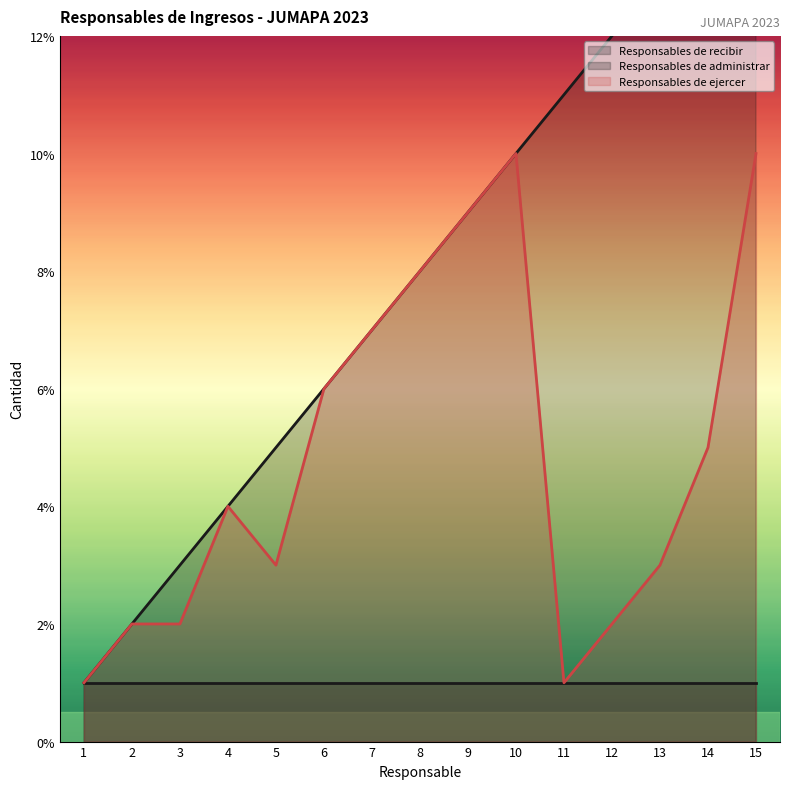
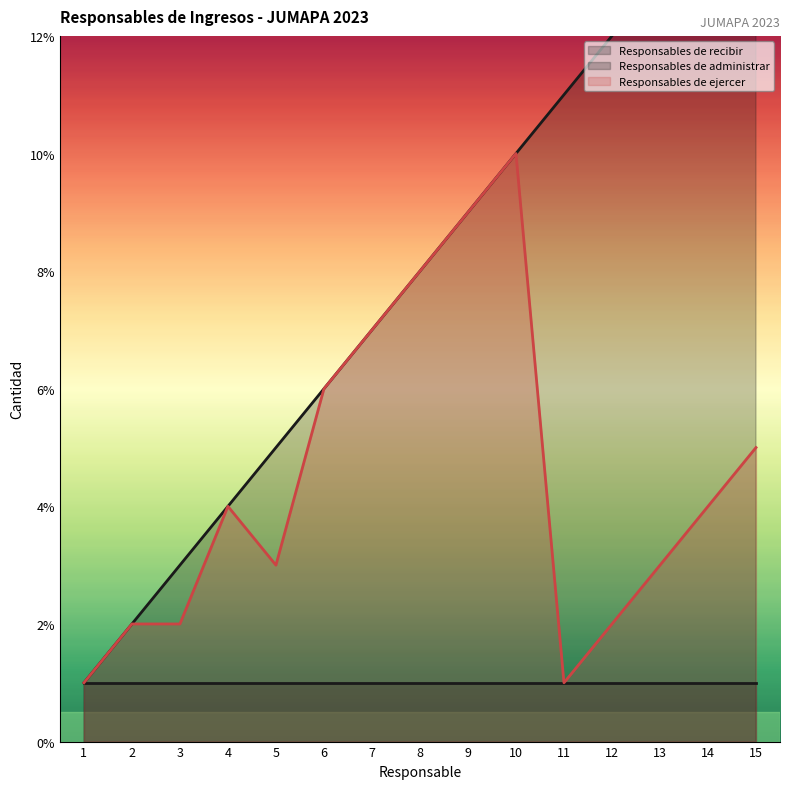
  {
    "Responsables de ejercer": {
      "3": "2%",
      "5": "3%",
      "12": "2%",
      "13": "3%",
-     "14": "5%",
-     "15": "10%"
+     "14": "4%",
+     "15": "5%"
    }
  }
